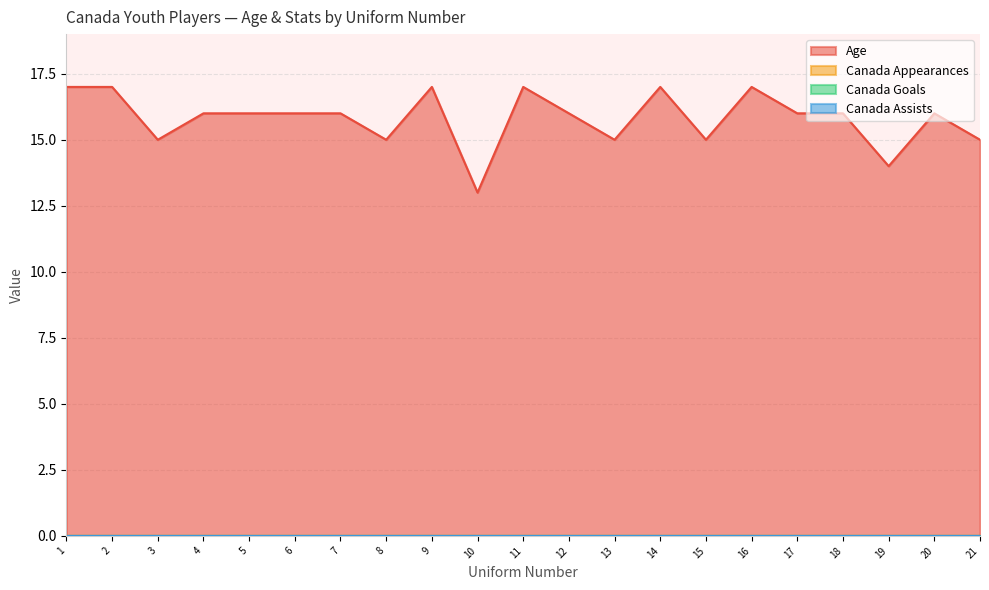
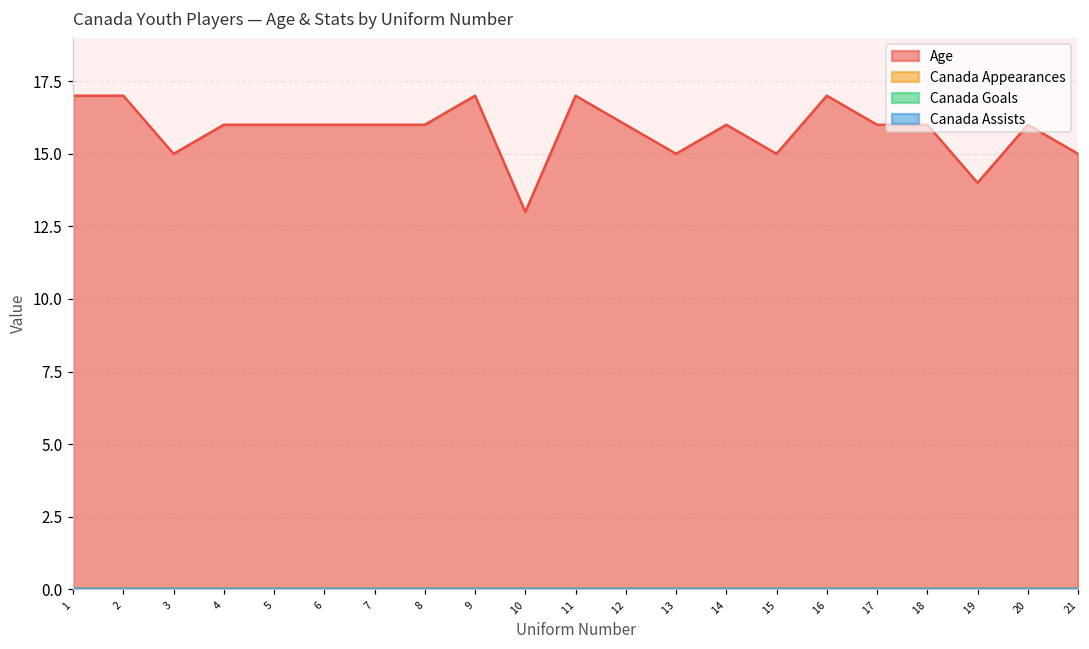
  {
    "Age": {
      "1": 17,
      "2": 17,
      "3": 15,
      "4": 16,
      "5": 16,
      "6": 16,
      "7": 16,
-     "8": 15,
+     "8": 16,
      "9": 17,
      "10": 13,
      "11": 17,
      "12": 16,
      "13": 15,
-     "14": 17,
+     "14": 16,
      "15": 15,
      "16": 17,
      "17": 16,
      "19": 14,
      "21": 15
    },
    "Canada Assists": {
      "1": 0,
      "2": 0,
      "3": 0,
      "4": 0,
      "5": 0,
      "6": 0,
      "7": 0,
      "8": 0,
      "9": 0,
      "10": 0,
      "11": 0,
      "12": 0,
      "13": 0,
      "14": 0,
      "15": 0,
      "16": 0,
      "17": 0,
      "18": 0,
      "19": 0,
      "20": 0,
      "21": 0
    }
  }
